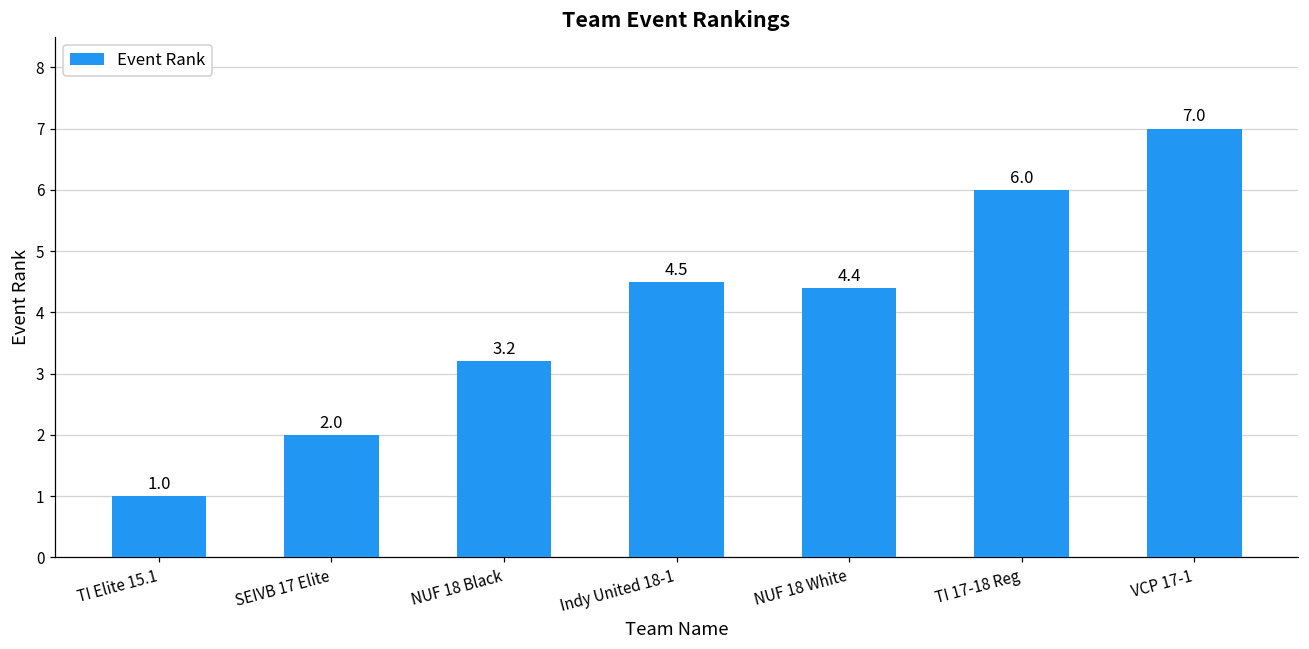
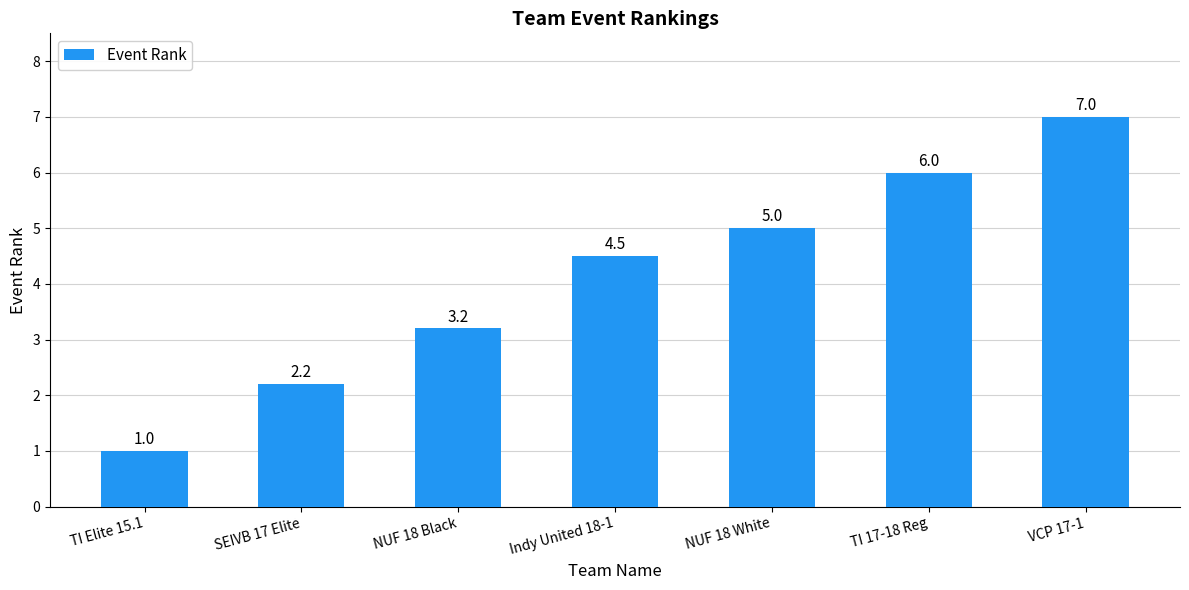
  {
    "TI Elite 15.1": 1.0,
-   "SEIVB 17 Elite": 2.0,
+   "SEIVB 17 Elite": 2.2,
    "NUF 18 Black": 3.2,
    "Indy United 18-1": 4.5,
-   "NUF 18 White": 4.4,
+   "NUF 18 White": 5.0,
    "TI 17-18 Reg": 6.0,
    "VCP 17-1": 7.0
  }
